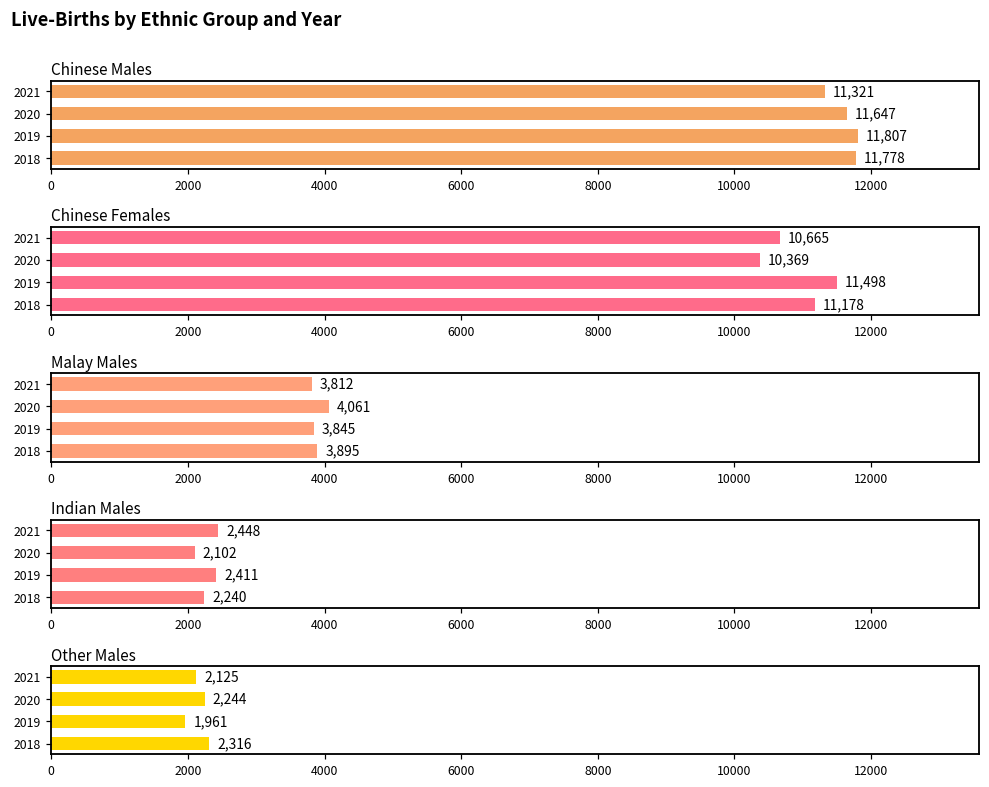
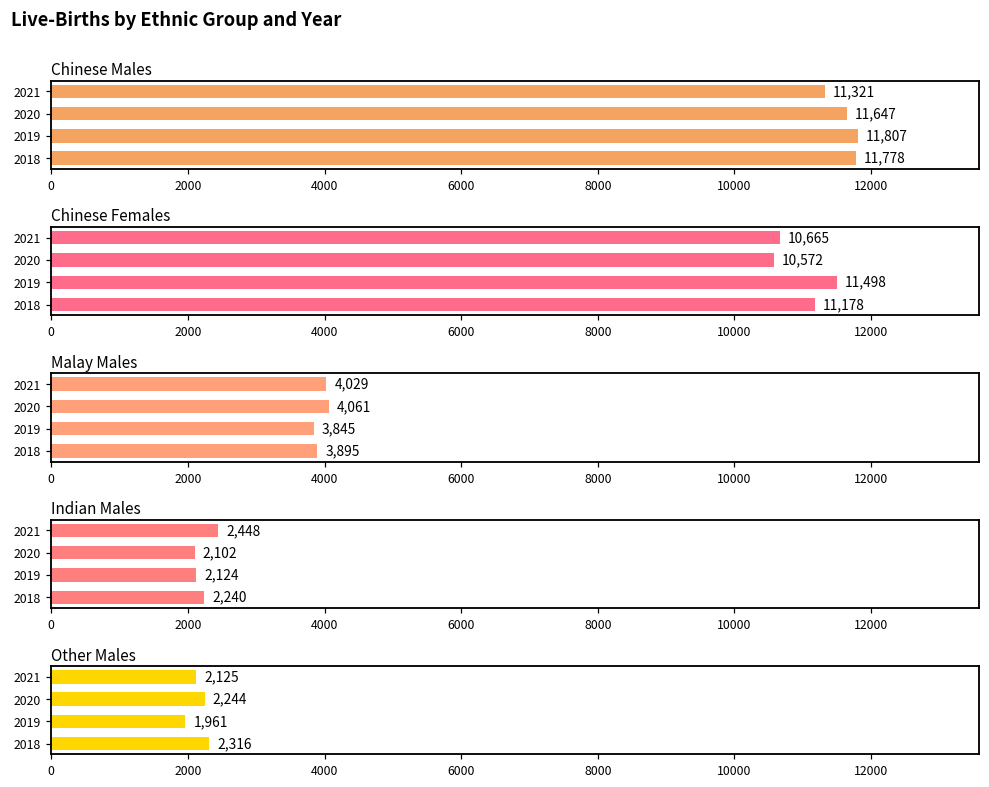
  {
    "Chinese Males": {
      "2021": "11,321",
      "2020": "11,647",
      "2019": "11,807",
      "2018": "11,778"
    },
    "Chinese Females": {
      "2021": "10,665",
-     "2020": "10,369",
+     "2020": "10,572",
      "2019": "11,498",
      "2018": "11,178"
    },
    "Malay Males": {
-     "2021": "3,812",
+     "2021": "4,029",
      "2020": "4,061",
      "2019": "3,845",
      "2018": "3,895"
    },
    "Indian Males": {
      "2021": "2,448",
      "2020": "2,102",
-     "2019": "2,411",
+     "2019": "2,124",
      "2018": "2,240"
    },
    "Other Males": {
      "2021": "2,125",
      "2020": "2,244",
      "2019": "1,961",
      "2018": "2,316"
    }
  }
